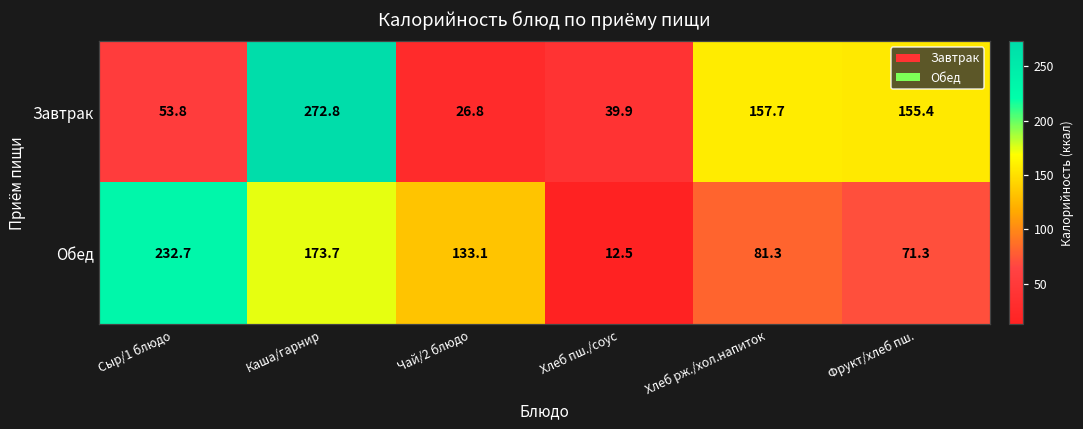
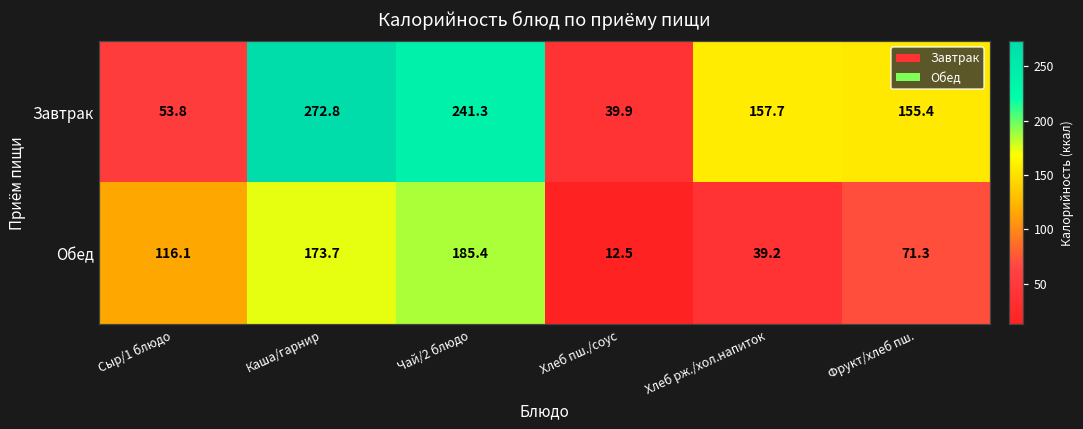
  {
    "Завтрак": {
      "Сыр/1 блюдо": 53.8,
      "Каша/гарнир": 272.8,
-     "Чай/2 блюдо": 26.8,
+     "Чай/2 блюдо": 241.3,
      "Хлеб пш./соус": 39.9,
      "Хлеб рж./хол.напиток": 157.7,
      "Фрукт/хлеб пш.": 155.4
    },
    "Обед": {
-     "Сыр/1 блюдо": 232.7,
+     "Сыр/1 блюдо": 116.1,
      "Каша/гарнир": 173.7,
-     "Чай/2 блюдо": 133.1,
+     "Чай/2 блюдо": 185.4,
      "Хлеб пш./соус": 12.5,
-     "Хлеб рж./хол.напиток": 81.3,
+     "Хлеб рж./хол.напиток": 39.2,
      "Фрукт/хлеб пш.": 71.3
    }
  }
